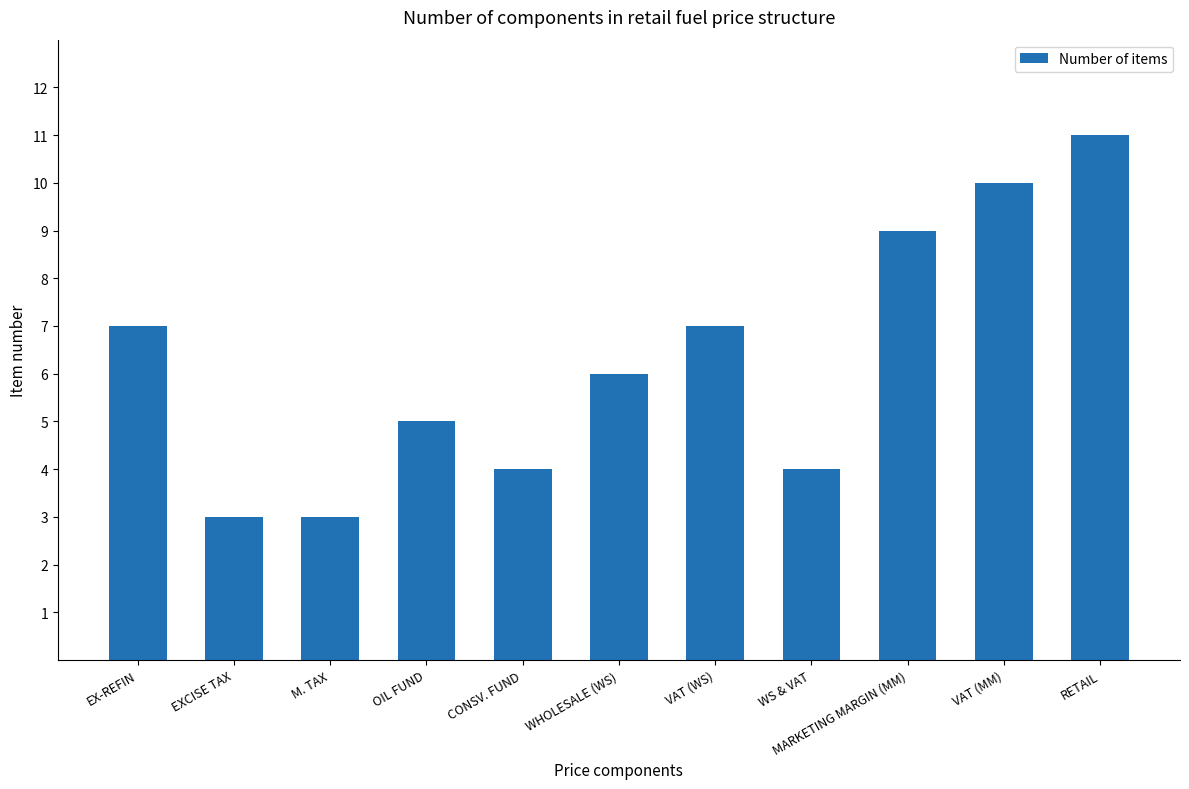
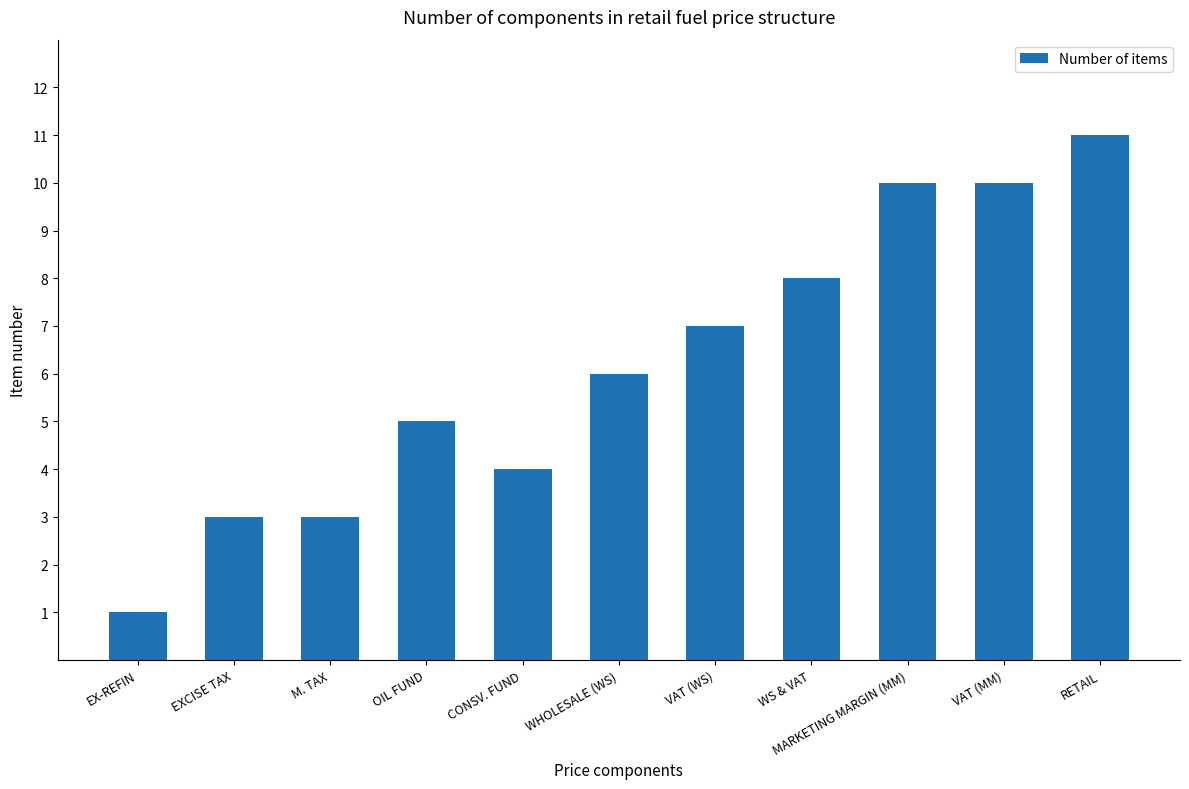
  {
-   "EX-REFIN": 7,
+   "EX-REFIN": 1,
    "EXCISE TAX": 3,
    "M. TAX": 3,
    "OIL FUND": 5,
    "CONSV. FUND": 4,
    "WHOLESALE (WS)": 6,
    "VAT (WS)": 7,
-   "WS & VAT": 4,
-   "MARKETING MARGIN (MM)": 9,
+   "WS & VAT": 8,
+   "MARKETING MARGIN (MM)": 10,
    "VAT (MM)": 10,
    "RETAIL": 11
  }
